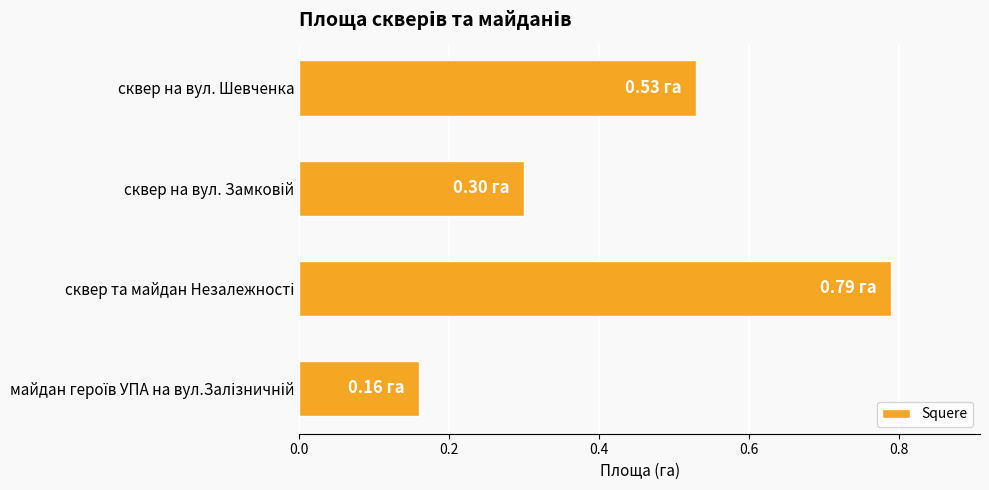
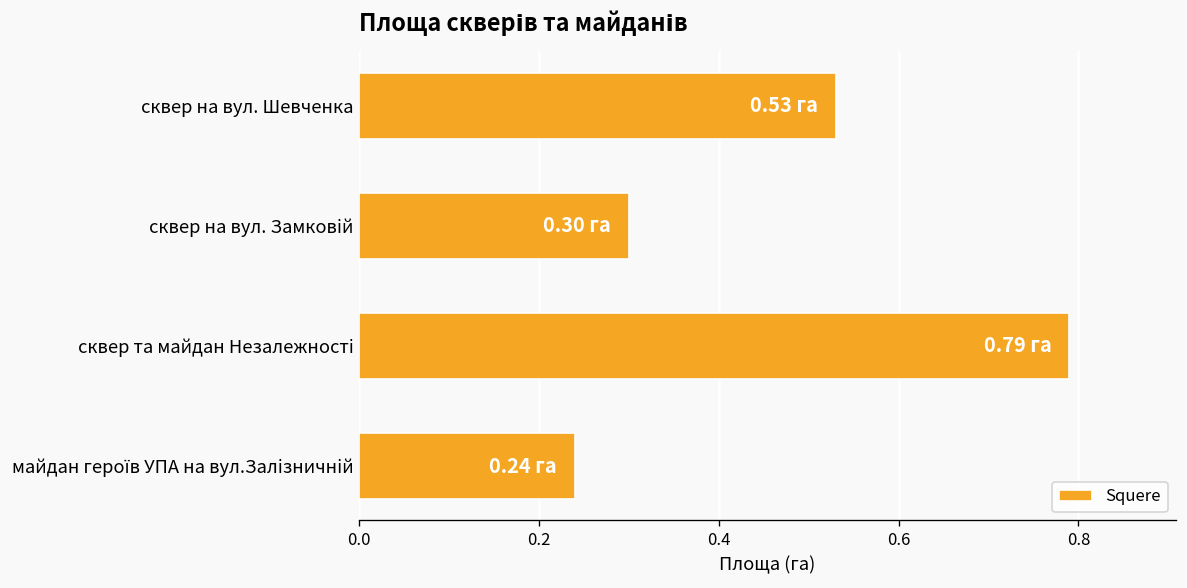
  {
    "сквер на вул. Шевченка": 0.53,
    "сквер на вул. Замковій": 0.30,
    "сквер та майдан Незалежності": 0.79,
-   "майдан героїв УПА на вул.Залізничній": 0.16
+   "майдан героїв УПА на вул.Залізничній": 0.24
  }
